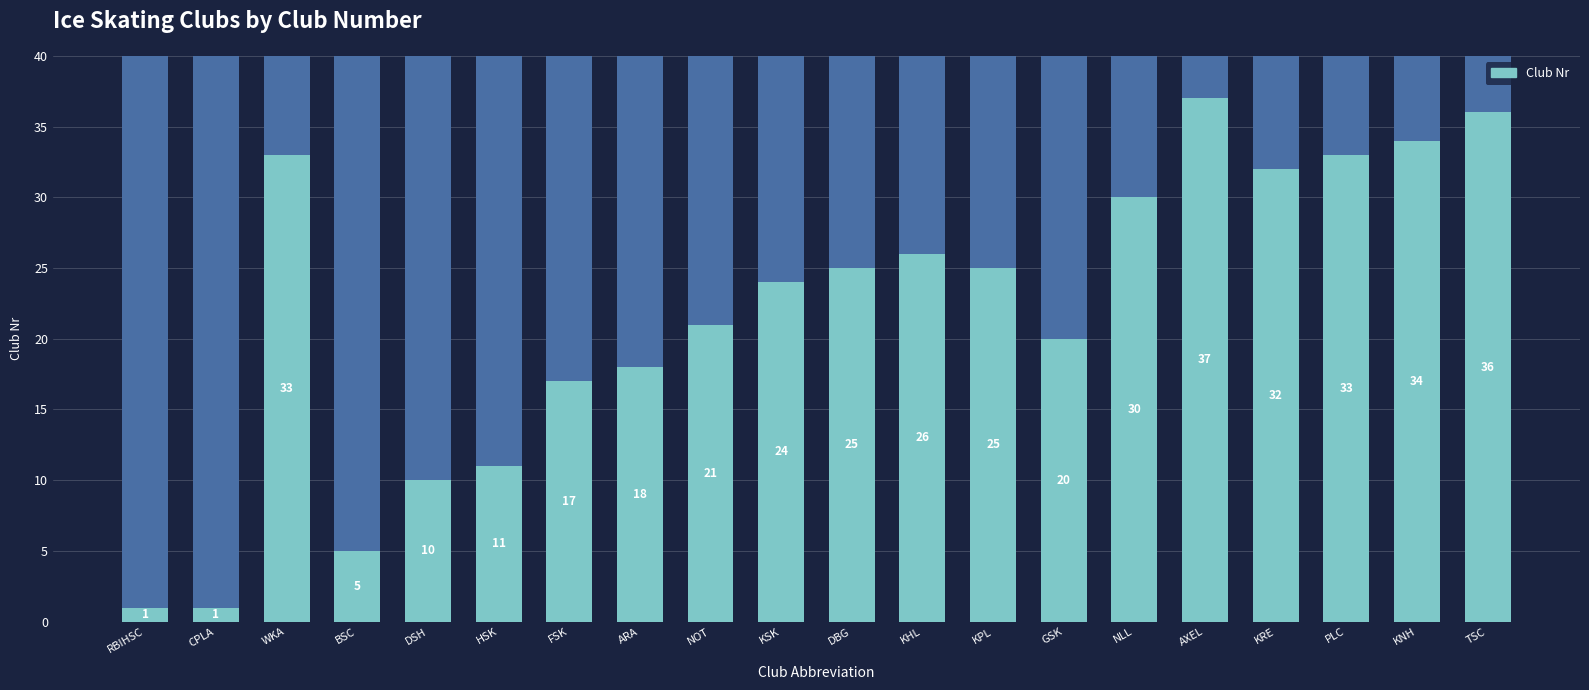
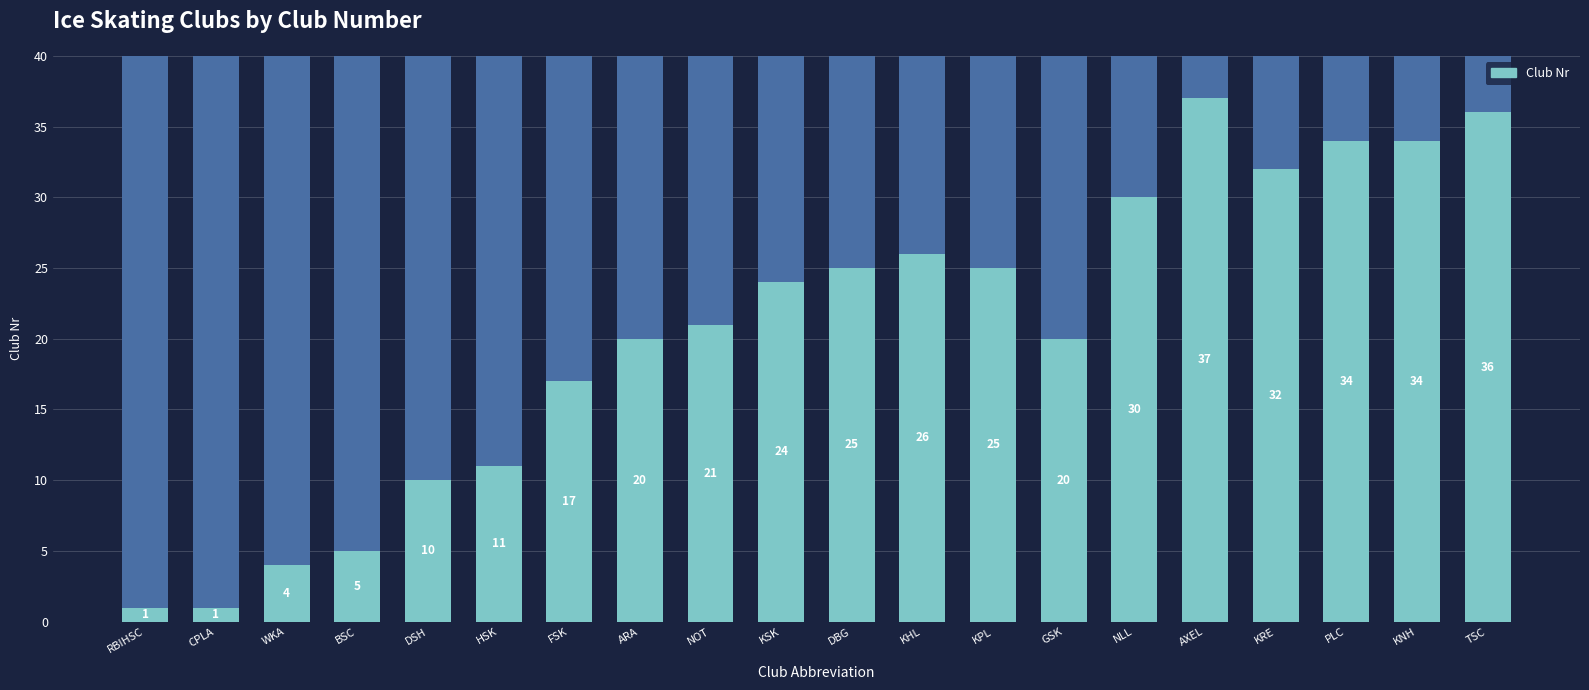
  {
    "Club Nr": {
-     "WKA": 33,
-     "ARA": 18,
-     "PLC": 33
+     "WKA": 4,
+     "ARA": 20,
+     "PLC": 34
    }
  }
